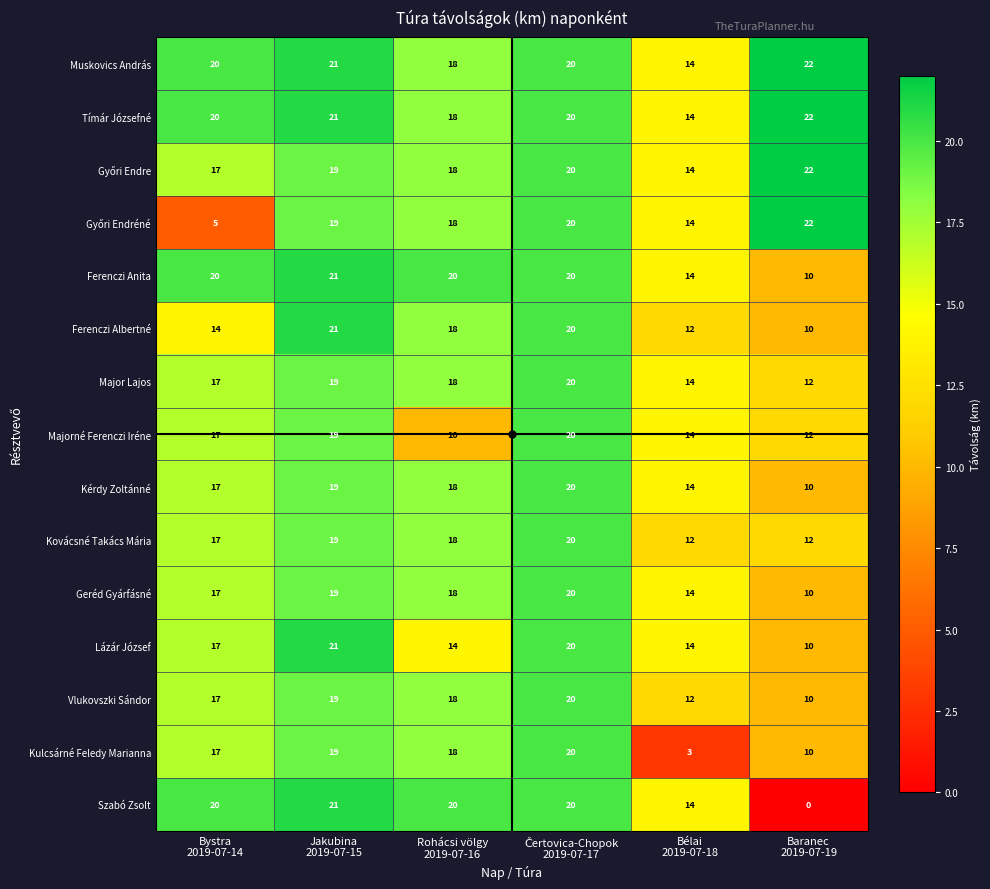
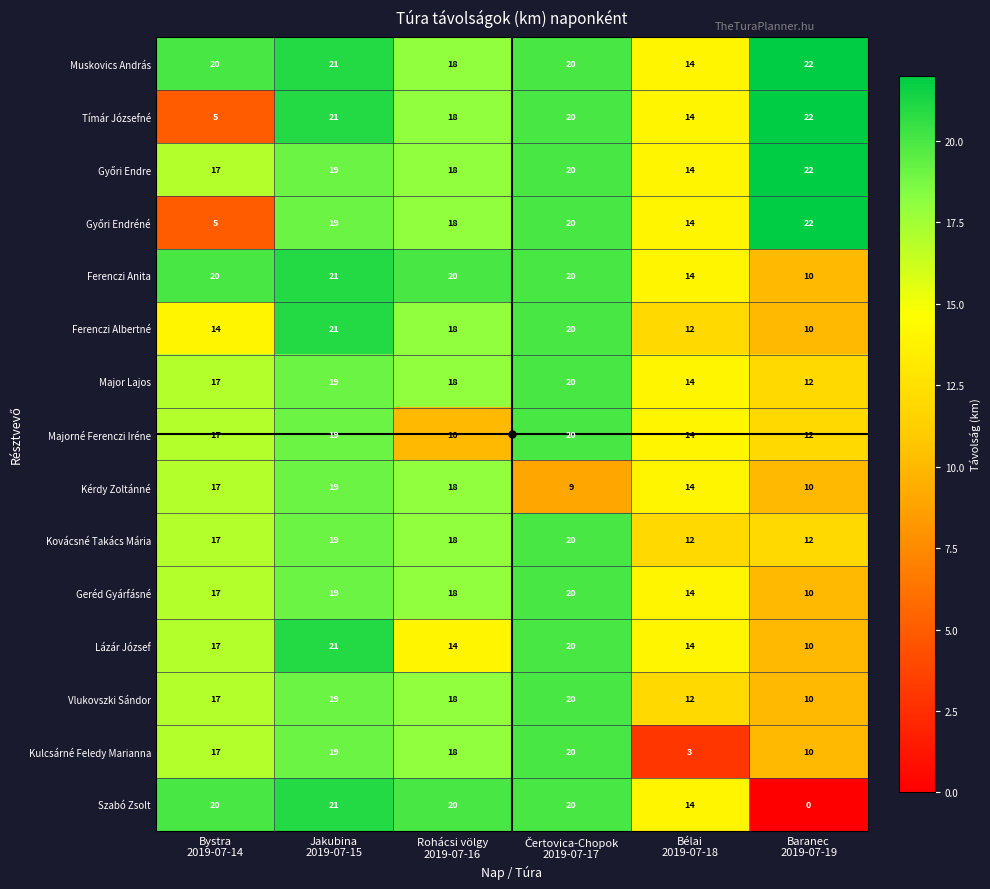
  {
    "Muskovics András": {
      "Bystra 2019-07-14": 20,
      "Jakubina 2019-07-15": 21,
      "Rohácsi völgy 2019-07-16": 18,
      "Čertovica-Chopok 2019-07-17": 20,
      "Bélai 2019-07-18": 14,
      "Baranec 2019-07-19": 22
    },
    "Tímár Józsefné": {
-     "Bystra 2019-07-14": 20,
+     "Bystra 2019-07-14": 5,
      "Jakubina 2019-07-15": 21,
      "Rohácsi völgy 2019-07-16": 18,
      "Čertovica-Chopok 2019-07-17": 20,
      "Bélai 2019-07-18": 14,
      "Baranec 2019-07-19": 22
    },
    "Győri Endre": {
      "Bystra 2019-07-14": 17,
      "Jakubina 2019-07-15": 19,
      "Rohácsi völgy 2019-07-16": 18,
      "Čertovica-Chopok 2019-07-17": 20,
      "Bélai 2019-07-18": 14,
      "Baranec 2019-07-19": 22
    },
    "Győri Endréné": {
      "Bystra 2019-07-14": 5,
      "Jakubina 2019-07-15": 19,
      "Rohácsi völgy 2019-07-16": 18,
      "Čertovica-Chopok 2019-07-17": 20,
      "Bélai 2019-07-18": 14,
      "Baranec 2019-07-19": 22
    },
    "Ferenczi Anita": {
      "Bystra 2019-07-14": 20,
      "Jakubina 2019-07-15": 21,
      "Rohácsi völgy 2019-07-16": 20,
      "Čertovica-Chopok 2019-07-17": 20,
      "Bélai 2019-07-18": 14,
      "Baranec 2019-07-19": 10
    },
    "Ferenczi Albertné": {
      "Bystra 2019-07-14": 14,
      "Jakubina 2019-07-15": 21,
      "Rohácsi völgy 2019-07-16": 18,
      "Čertovica-Chopok 2019-07-17": 20,
      "Bélai 2019-07-18": 12,
      "Baranec 2019-07-19": 10
    },
    "Major Lajos": {
      "Bystra 2019-07-14": 17,
      "Jakubina 2019-07-15": 19,
      "Rohácsi völgy 2019-07-16": 18,
      "Čertovica-Chopok 2019-07-17": 20,
      "Bélai 2019-07-18": 14,
      "Baranec 2019-07-19": 12
    },
    "Majorné Ferenczi Iréne": {
      "Bystra 2019-07-14": 17,
      "Jakubina 2019-07-15": 19,
      "Rohácsi völgy 2019-07-16": 10,
      "Čertovica-Chopok 2019-07-17": 20,
      "Bélai 2019-07-18": 14,
      "Baranec 2019-07-19": 12
    },
    "Kérdy Zoltánné": {
      "Bystra 2019-07-14": 17,
      "Jakubina 2019-07-15": 19,
      "Rohácsi völgy 2019-07-16": 18,
-     "Čertovica-Chopok 2019-07-17": 20,
+     "Čertovica-Chopok 2019-07-17": 9,
      "Bélai 2019-07-18": 14,
      "Baranec 2019-07-19": 10
    },
    "Kovácsné Takács Mária": {
      "Bystra 2019-07-14": 17,
      "Jakubina 2019-07-15": 19,
      "Rohácsi völgy 2019-07-16": 18,
      "Čertovica-Chopok 2019-07-17": 20,
      "Bélai 2019-07-18": 12,
      "Baranec 2019-07-19": 12
    },
    "Geréd Gyárfásné": {
      "Bystra 2019-07-14": 17,
      "Jakubina 2019-07-15": 19,
      "Rohácsi völgy 2019-07-16": 18,
      "Čertovica-Chopok 2019-07-17": 20,
      "Bélai 2019-07-18": 14,
      "Baranec 2019-07-19": 10
    },
    "Lázár József": {
      "Bystra 2019-07-14": 17,
      "Jakubina 2019-07-15": 21,
      "Rohácsi völgy 2019-07-16": 14,
      "Čertovica-Chopok 2019-07-17": 20,
      "Bélai 2019-07-18": 14,
      "Baranec 2019-07-19": 10
    },
    "Vlukovszki Sándor": {
      "Bystra 2019-07-14": 17,
      "Jakubina 2019-07-15": 19,
      "Rohácsi völgy 2019-07-16": 18,
      "Čertovica-Chopok 2019-07-17": 20,
      "Bélai 2019-07-18": 12,
      "Baranec 2019-07-19": 10
    },
    "Kulcsárné Feledy Marianna": {
      "Bystra 2019-07-14": 17,
      "Jakubina 2019-07-15": 19,
      "Rohácsi völgy 2019-07-16": 18,
      "Čertovica-Chopok 2019-07-17": 20,
      "Bélai 2019-07-18": 3,
      "Baranec 2019-07-19": 10
    },
    "Szabó Zsolt": {
      "Bystra 2019-07-14": 20,
      "Jakubina 2019-07-15": 21,
      "Rohácsi völgy 2019-07-16": 20,
      "Čertovica-Chopok 2019-07-17": 20,
      "Bélai 2019-07-18": 14,
      "Baranec 2019-07-19": 0
    }
  }
